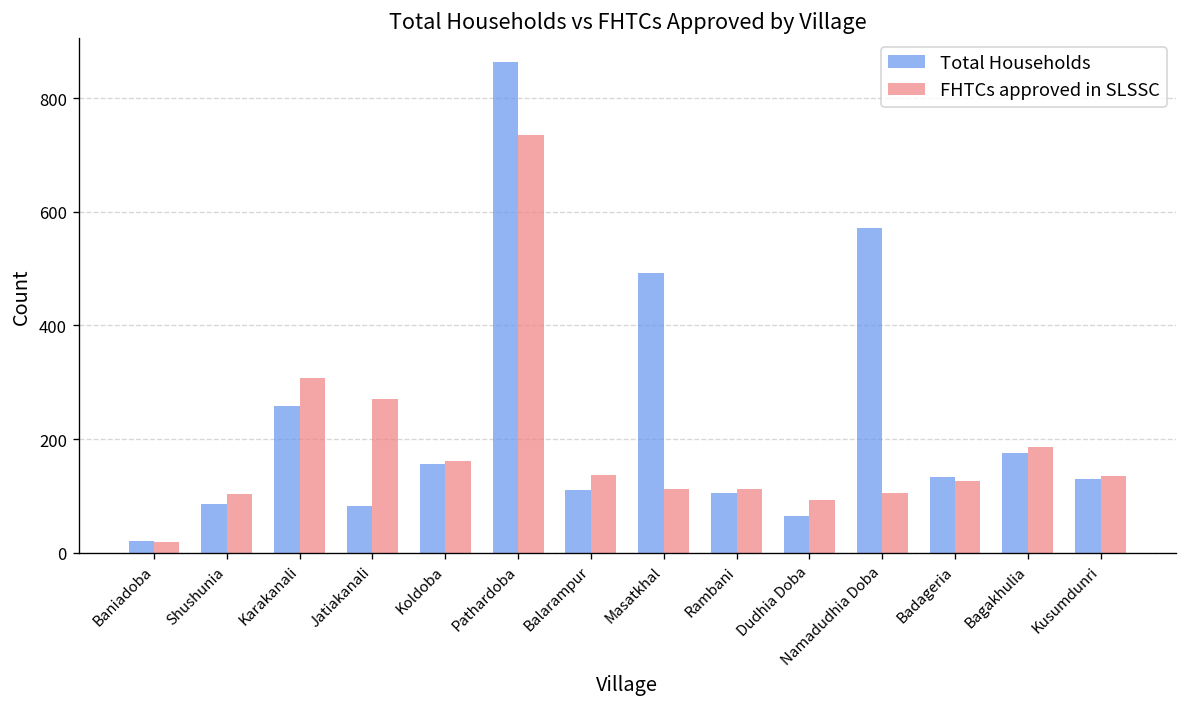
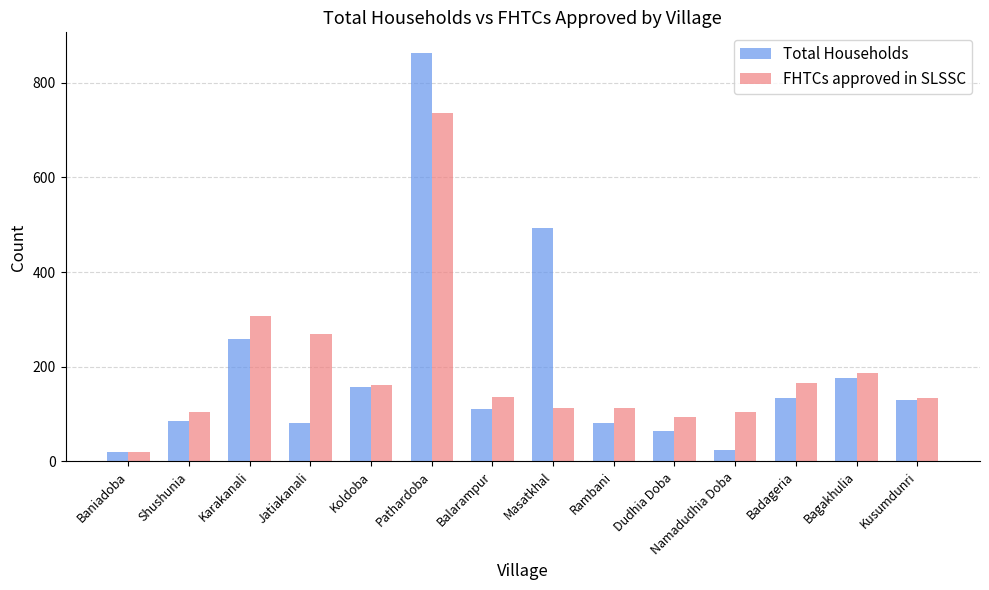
  {
    "Total Households": {
      "Baniadoba": 20,
      "Shushunia": 90,
      "Karakanali": 260,
      "Jatiakanali": 80,
      "Koldoba": 160,
      "Pathardoba": 860,
      "Balarampur": 110,
      "Masatkhal": 490,
-     "Rambani": 110,
+     "Rambani": 80,
      "Dudhia Doba": 70,
-     "Namadudhia Doba": 570,
+     "Namadudhia Doba": 20,
      "Badageria": 130,
      "Bagakhulia": 180,
      "Kusumdunri": 130
    },
    "FHTCs approved in SLSSC": {
      "Baniadoba": 20,
      "Shushunia": 100,
      "Karakanali": 310,
      "Jatiakanali": 270,
      "Koldoba": 160,
      "Pathardoba": 740,
      "Balarampur": 140,
      "Masatkhal": 110,
      "Rambani": 110,
      "Dudhia Doba": 90,
      "Namadudhia Doba": 110,
-     "Badageria": 130,
+     "Badageria": 170,
      "Bagakhulia": 190,
      "Kusumdunri": 140
    }
  }
